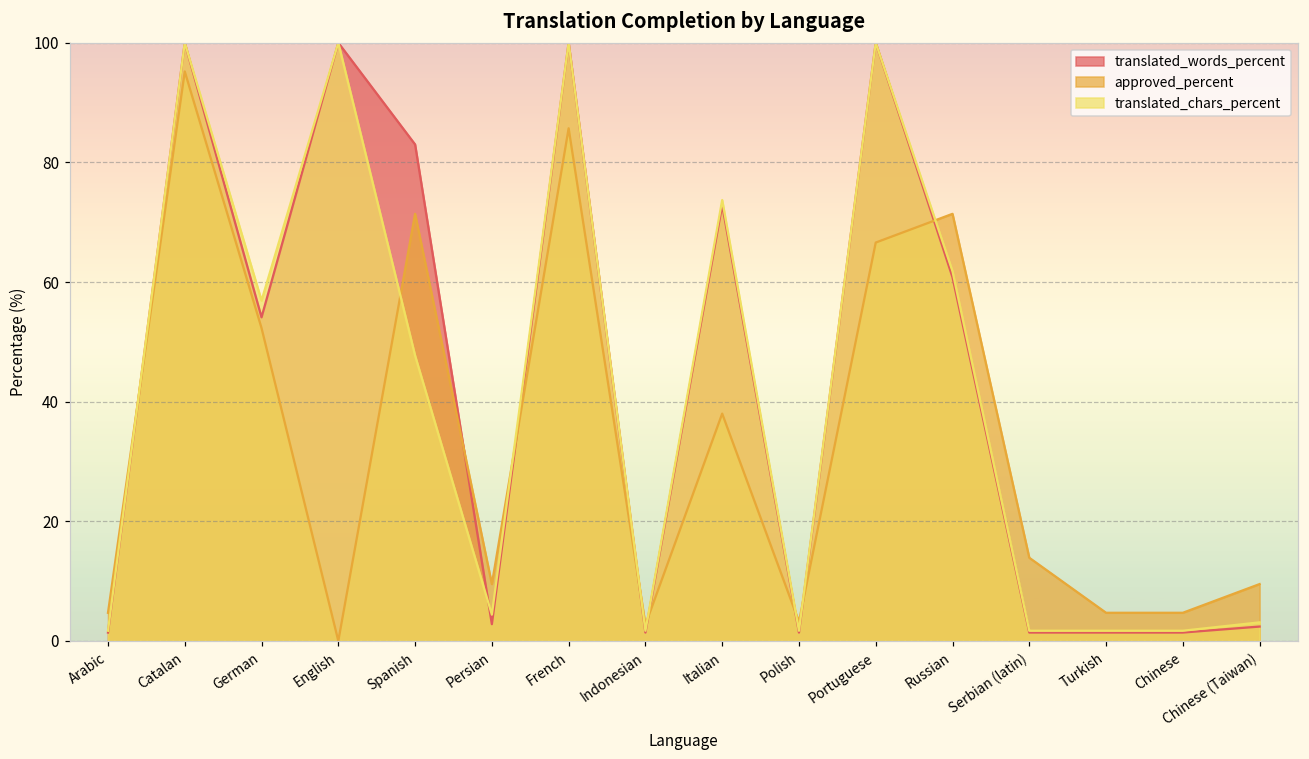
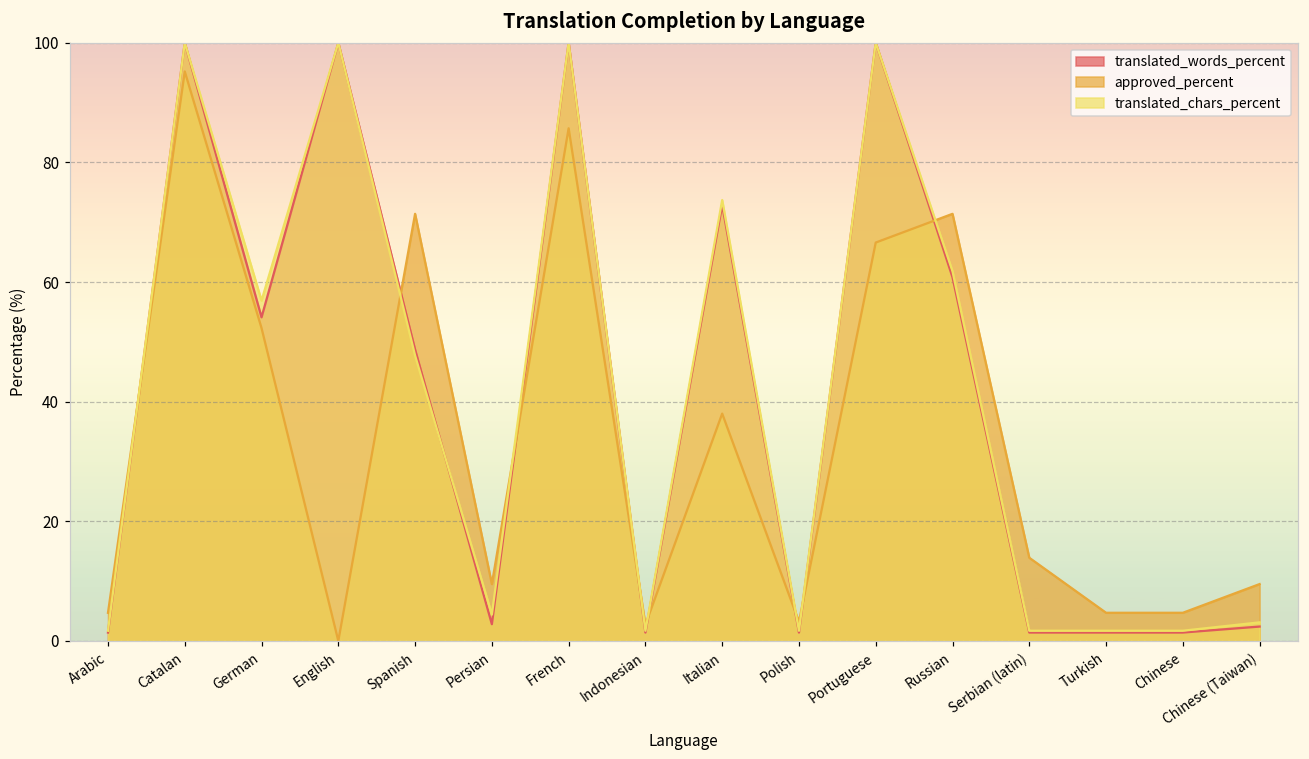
  {
    "translated_words_percent": {
      "German": 54,
-     "Spanish": 83,
+     "Spanish": 49,
      "Persian": 3,
      "Italian": 73,
      "Russian": 61,
      "Chinese (Taiwan)": 2
    },
    "approved_percent": {
      "Arabic": 5,
      "Catalan": 95,
      "German": 52,
      "English": 0,
      "Spanish": 71,
      "Persian": 10,
      "French": 86,
      "Indonesian": 3,
      "Italian": 38,
      "Polish": 3,
      "Portuguese": 67,
      "Russian": 71,
      "Serbian (latin)": 14,
      "Turkish": 5,
      "Chinese": 5,
      "Chinese (Taiwan)": 10
    },
    "translated_chars_percent": {
      "German": 57,
      "Spanish": 48,
      "Persian": 4,
      "Italian": 74,
      "Russian": 62,
      "Chinese (Taiwan)": 3
    }
  }
